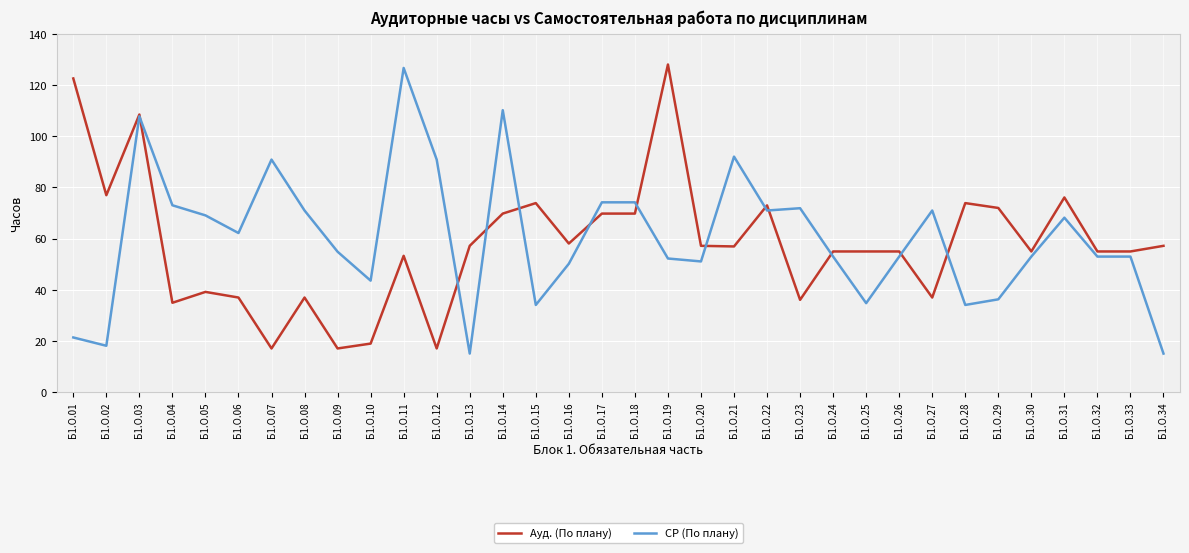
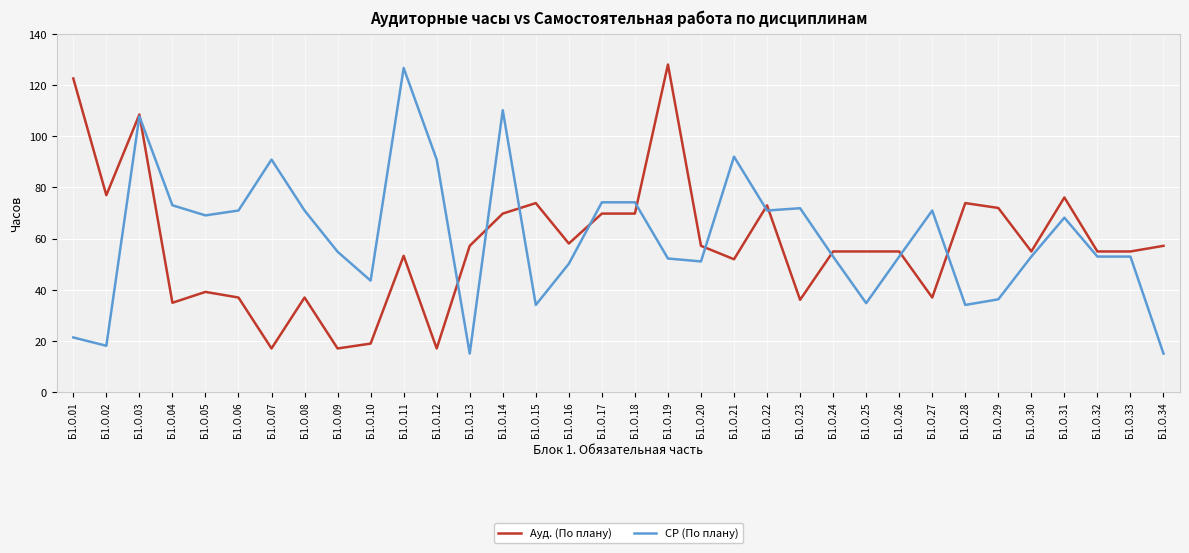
  {
    "Ауд. (По плану)": {
      "Б1.О.01": 123,
      "Б1.О.02": 77,
      "Б1.О.04": 35,
      "Б1.О.05": 39,
      "Б1.О.06": 37,
      "Б1.О.07": 17,
      "Б1.О.08": 37,
      "Б1.О.09": 17,
      "Б1.О.10": 19,
      "Б1.О.11": 53,
      "Б1.О.12": 17,
      "Б1.О.13": 57,
      "Б1.О.14": 70,
      "Б1.О.15": 74,
      "Б1.О.16": 58,
      "Б1.О.17": 70,
      "Б1.О.18": 70,
      "Б1.О.19": 128,
      "Б1.О.20": 57,
-     "Б1.О.21": 57,
+     "Б1.О.21": 52,
      "Б1.О.22": 73,
      "Б1.О.23": 36,
      "Б1.О.24": 55,
      "Б1.О.25": 55,
      "Б1.О.26": 55,
      "Б1.О.27": 37,
      "Б1.О.28": 74,
      "Б1.О.29": 72,
      "Б1.О.30": 55,
      "Б1.О.31": 76,
      "Б1.О.32": 55,
      "Б1.О.33": 55,
      "Б1.О.34": 57
    },
    "СР (По плану)": {
      "Б1.О.01": 21,
      "Б1.О.02": 18,
      "Б1.О.04": 73,
      "Б1.О.05": 69,
-     "Б1.О.06": 62,
+     "Б1.О.06": 71,
      "Б1.О.07": 91,
      "Б1.О.08": 71,
      "Б1.О.09": 55,
      "Б1.О.10": 44,
      "Б1.О.11": 127,
      "Б1.О.12": 91,
      "Б1.О.13": 15,
      "Б1.О.14": 110,
      "Б1.О.15": 34,
      "Б1.О.16": 50,
      "Б1.О.17": 74,
      "Б1.О.18": 74,
      "Б1.О.19": 52,
      "Б1.О.20": 51,
      "Б1.О.21": 92,
      "Б1.О.22": 71,
      "Б1.О.23": 72,
      "Б1.О.24": 53,
      "Б1.О.25": 35,
      "Б1.О.26": 53,
      "Б1.О.27": 71,
      "Б1.О.28": 34,
      "Б1.О.29": 36,
      "Б1.О.30": 53,
      "Б1.О.31": 68,
      "Б1.О.32": 53,
      "Б1.О.33": 53,
      "Б1.О.34": 15
    }
  }
